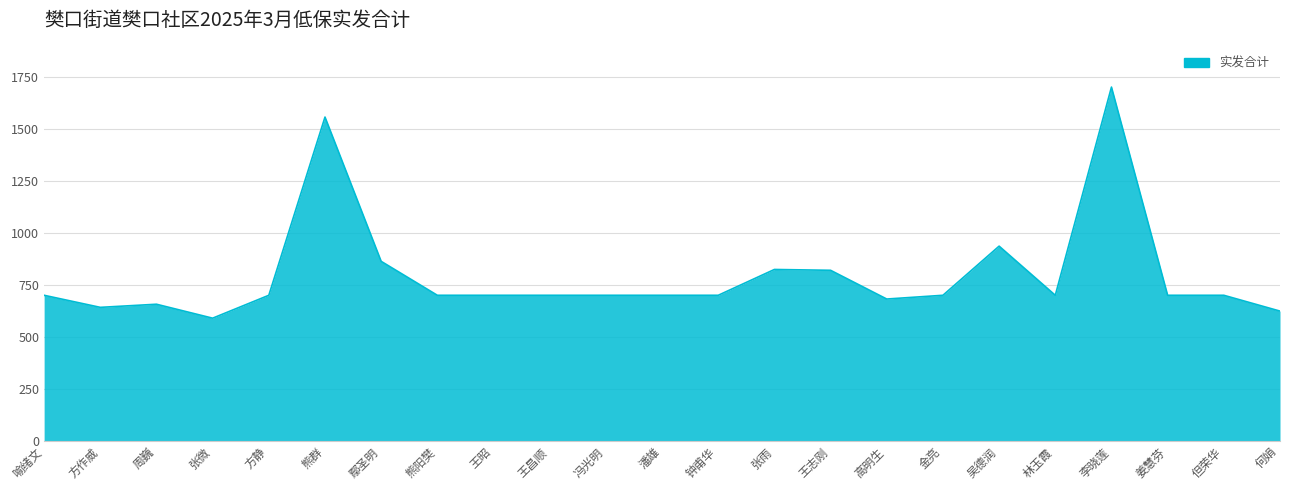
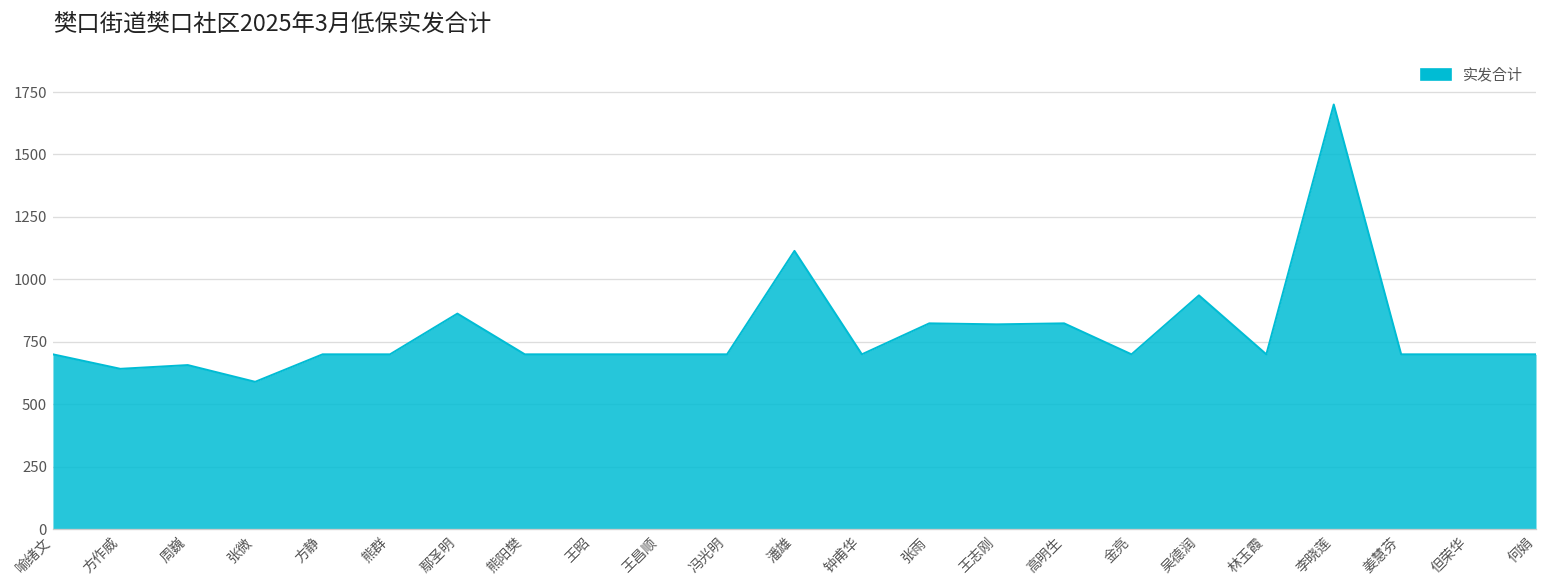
  {
    "喻绪文": 700,
    "方作威": 640,
    "周巍": 660,
    "张微": 590,
    "方静": 700,
-   "熊群": 1560,
+   "熊群": 700,
    "鄢圣明": 860,
    "熊阳樊": 700,
    "王昭": 700,
    "王昌顺": 700,
    "冯光明": 700,
-   "潘雄": 700,
+   "潘雄": 1110,
    "钟甫华": 700,
    "张雨": 820,
    "王志刚": 820,
-   "高明生": 680,
+   "高明生": 820,
    "金亮": 700,
    "吴德润": 940,
    "林玉霞": 700,
    "李晓莲": 1700,
    "姜慧芬": 700,
    "但荣华": 700,
-   "何娟": 620
+   "何娟": 700
  }
